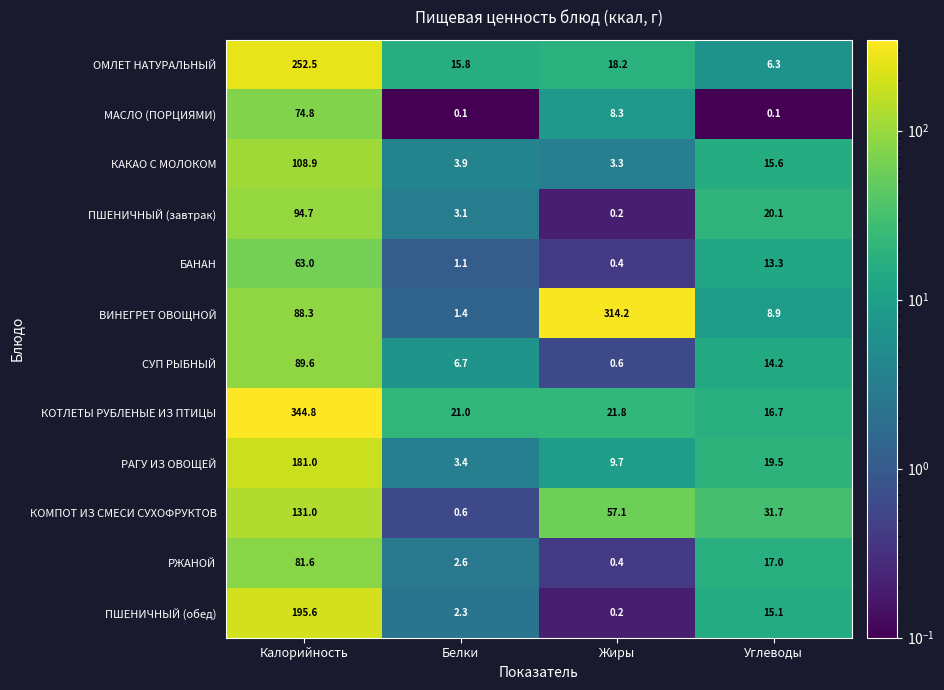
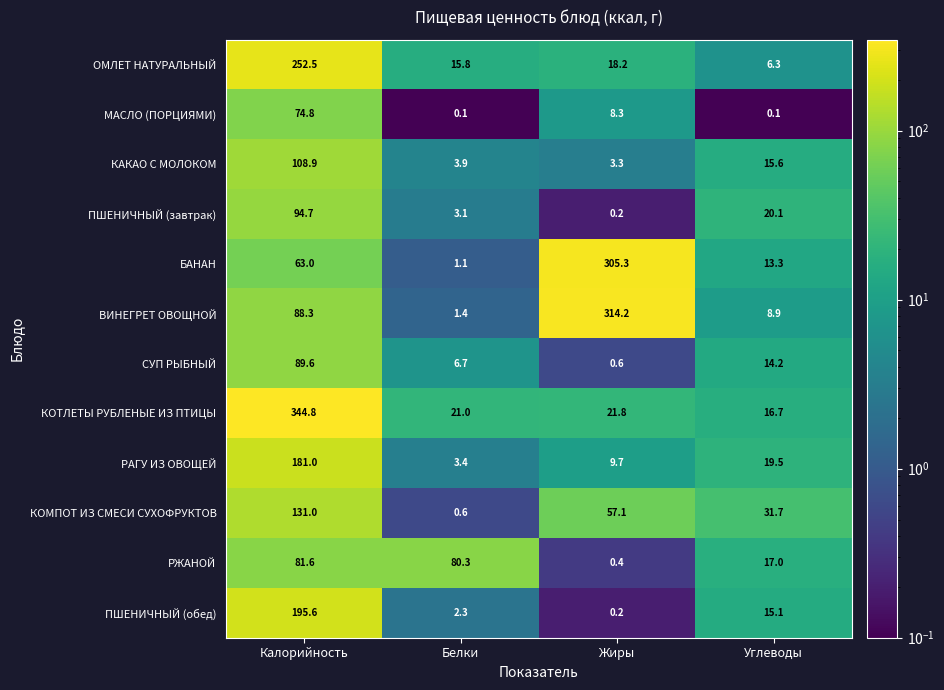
  {
    "ОМЛЕТ НАТУРАЛЬНЫЙ": {
      "Калорийность": 252.5,
      "Белки": 15.8,
      "Жиры": 18.2,
      "Углеводы": 6.3
    },
    "МАСЛО (ПОРЦИЯМИ)": {
      "Калорийность": 74.8,
      "Белки": 0.1,
      "Жиры": 8.3,
      "Углеводы": 0.1
    },
    "КАКАО С МОЛОКОМ": {
      "Калорийность": 108.9,
      "Белки": 3.9,
      "Жиры": 3.3,
      "Углеводы": 15.6
    },
    "ПШЕНИЧНЫЙ (завтрак)": {
      "Калорийность": 94.7,
      "Белки": 3.1,
      "Жиры": 0.2,
      "Углеводы": 20.1
    },
    "БАНАН": {
      "Калорийность": 63.0,
      "Белки": 1.1,
-     "Жиры": 0.4,
+     "Жиры": 305.3,
      "Углеводы": 13.3
    },
    "ВИНЕГРЕТ ОВОЩНОЙ": {
      "Калорийность": 88.3,
      "Белки": 1.4,
      "Жиры": 314.2,
      "Углеводы": 8.9
    },
    "СУП РЫБНЫЙ": {
      "Калорийность": 89.6,
      "Белки": 6.7,
      "Жиры": 0.6,
      "Углеводы": 14.2
    },
    "КОТЛЕТЫ РУБЛЕНЫЕ ИЗ ПТИЦЫ": {
      "Калорийность": 344.8,
      "Белки": 21.0,
      "Жиры": 21.8,
      "Углеводы": 16.7
    },
    "РАГУ ИЗ ОВОЩЕЙ": {
      "Калорийность": 181.0,
      "Белки": 3.4,
      "Жиры": 9.7,
      "Углеводы": 19.5
    },
    "КОМПОТ ИЗ СМЕСИ СУХОФРУКТОВ": {
      "Калорийность": 131.0,
      "Белки": 0.6,
      "Жиры": 57.1,
      "Углеводы": 31.7
    },
    "РЖАНОЙ": {
      "Калорийность": 81.6,
-     "Белки": 2.6,
+     "Белки": 80.3,
      "Жиры": 0.4,
      "Углеводы": 17.0
    },
    "ПШЕНИЧНЫЙ (обед)": {
      "Калорийность": 195.6,
      "Белки": 2.3,
      "Жиры": 0.2,
      "Углеводы": 15.1
    }
  }
